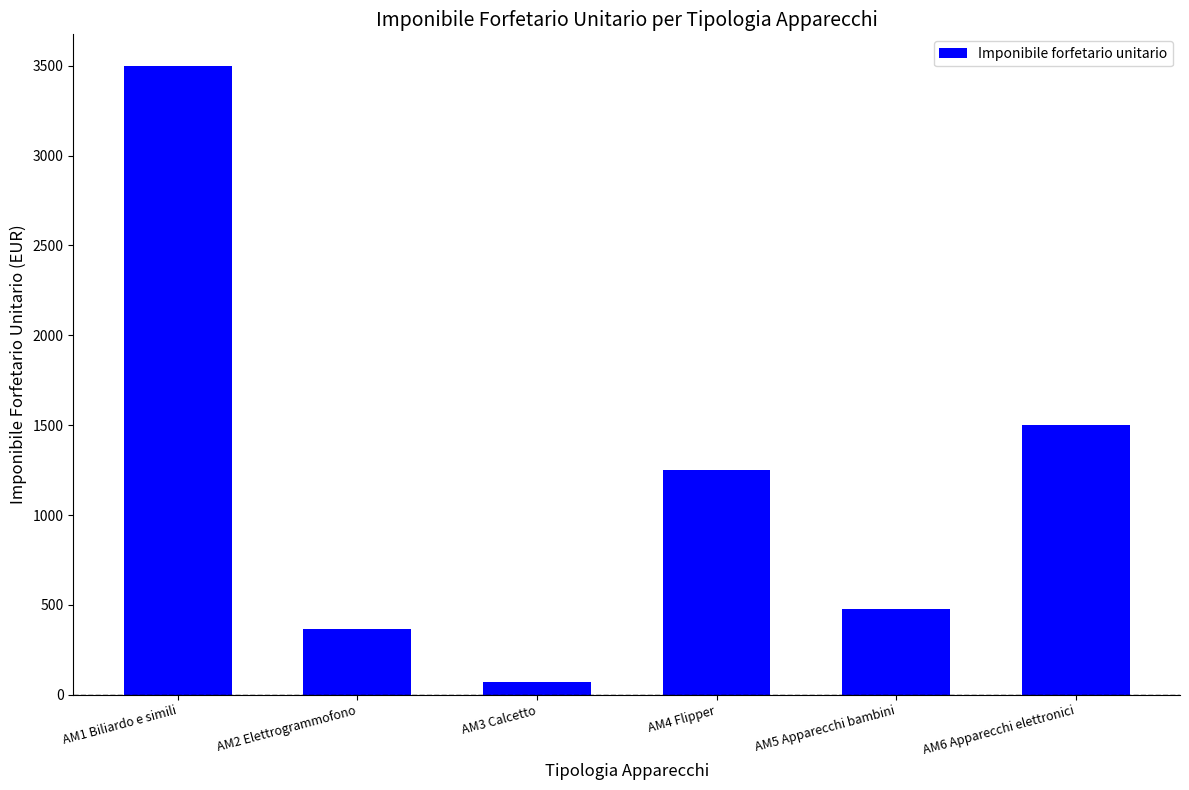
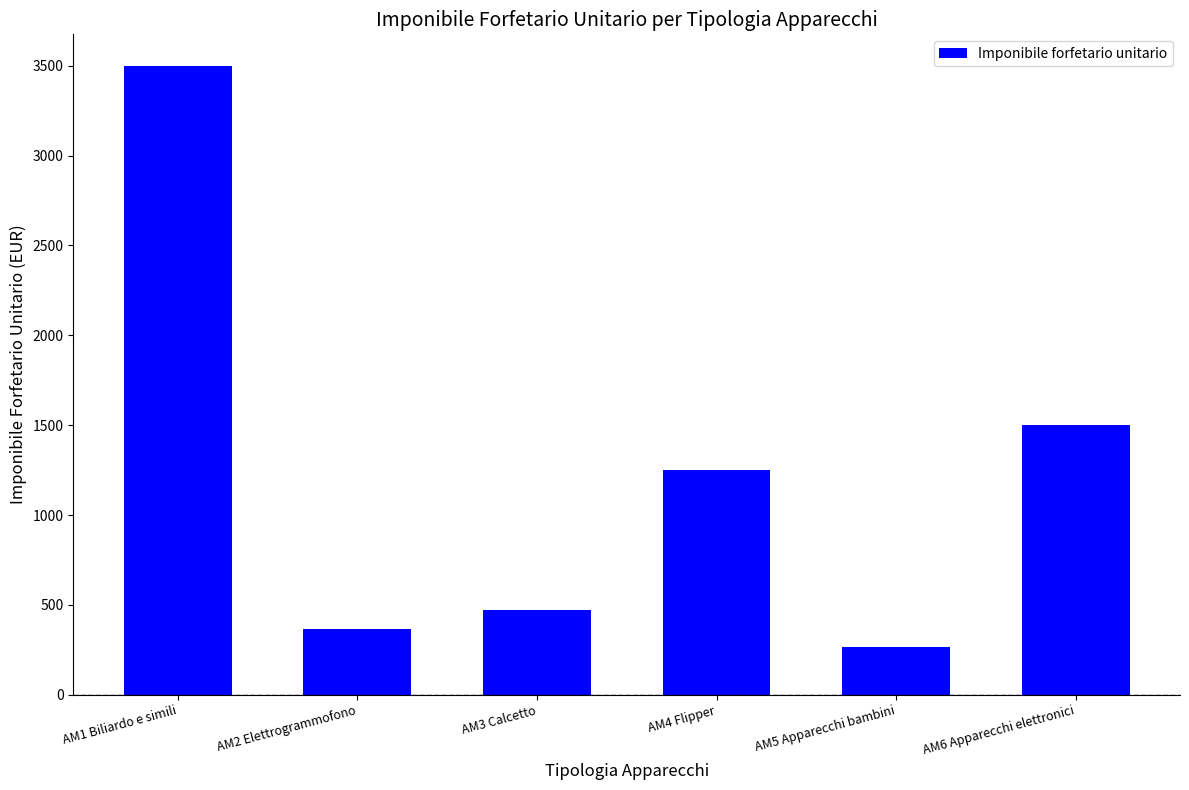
  {
    "AM1 Biliardo e simili": 3500,
    "AM2 Elettrogrammofono": 370,
-   "AM3 Calcetto": 70,
+   "AM3 Calcetto": 470,
    "AM4 Flipper": 1250,
-   "AM5 Apparecchi bambini": 480,
+   "AM5 Apparecchi bambini": 270,
    "AM6 Apparecchi elettronici": 1500
  }
